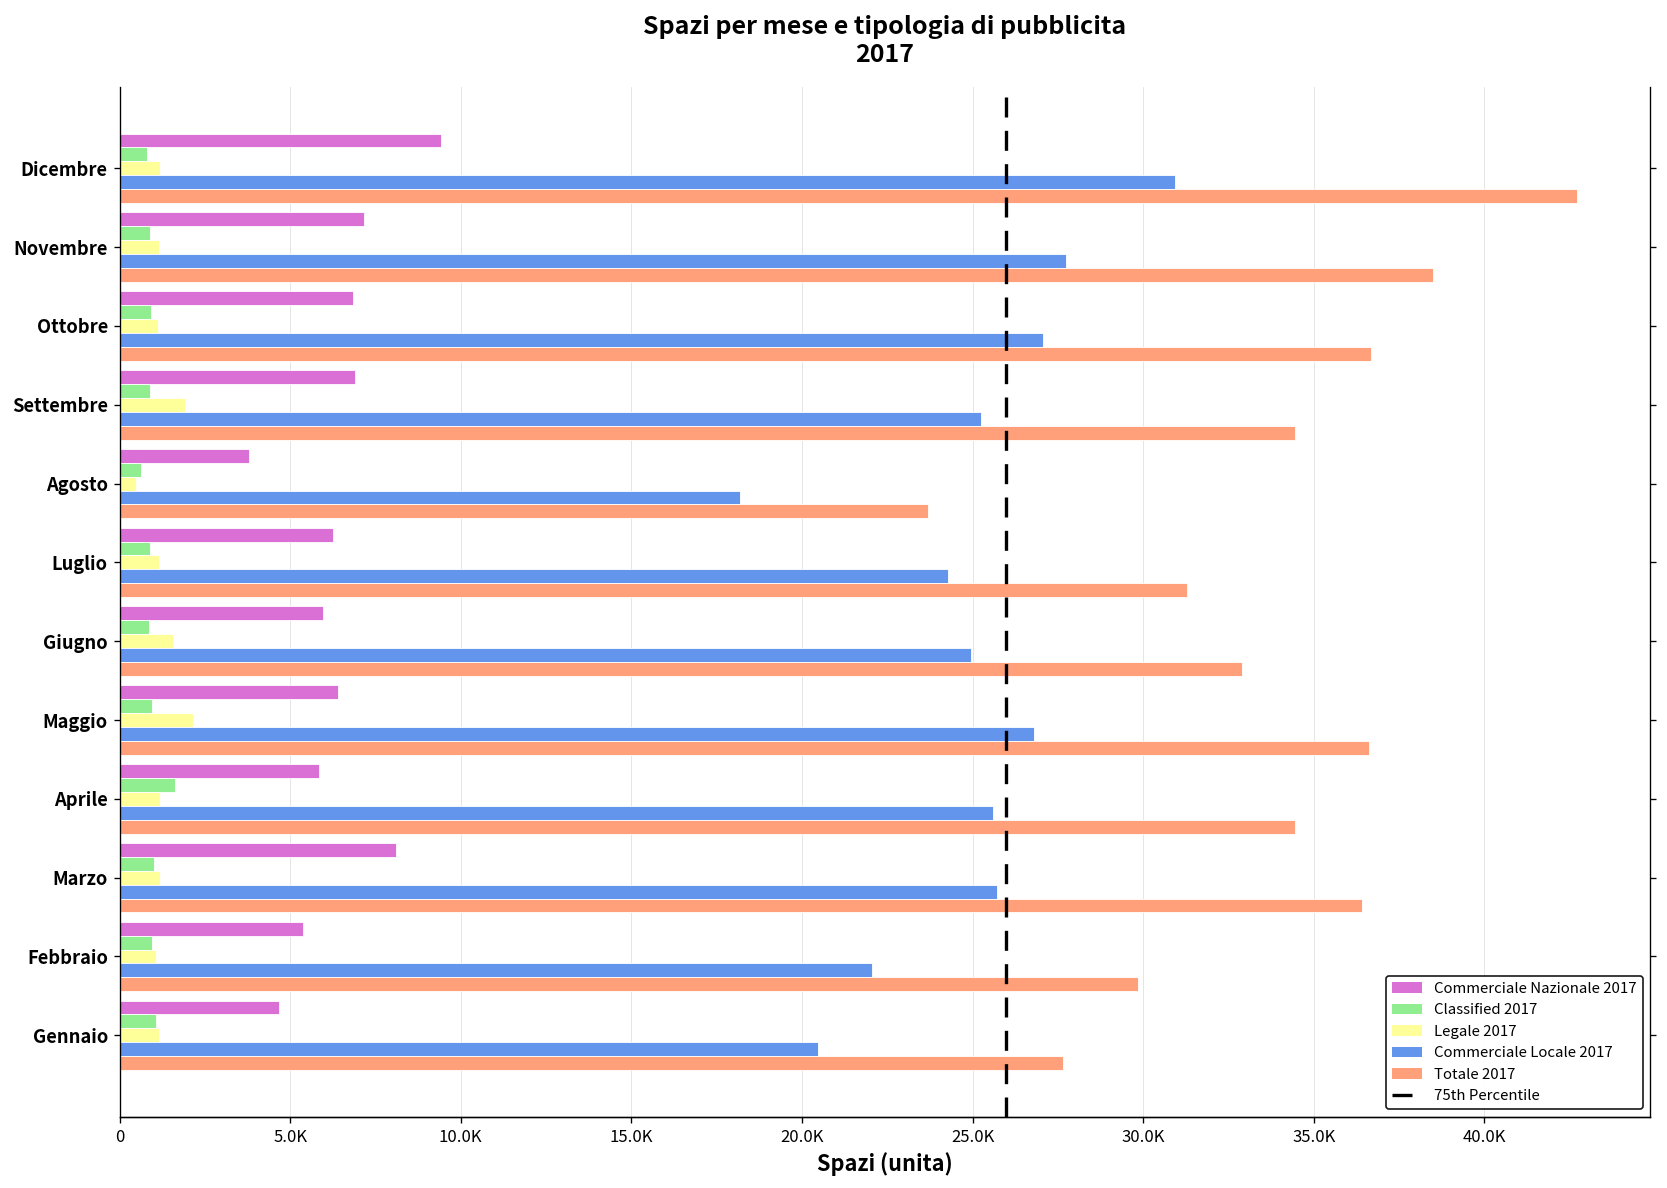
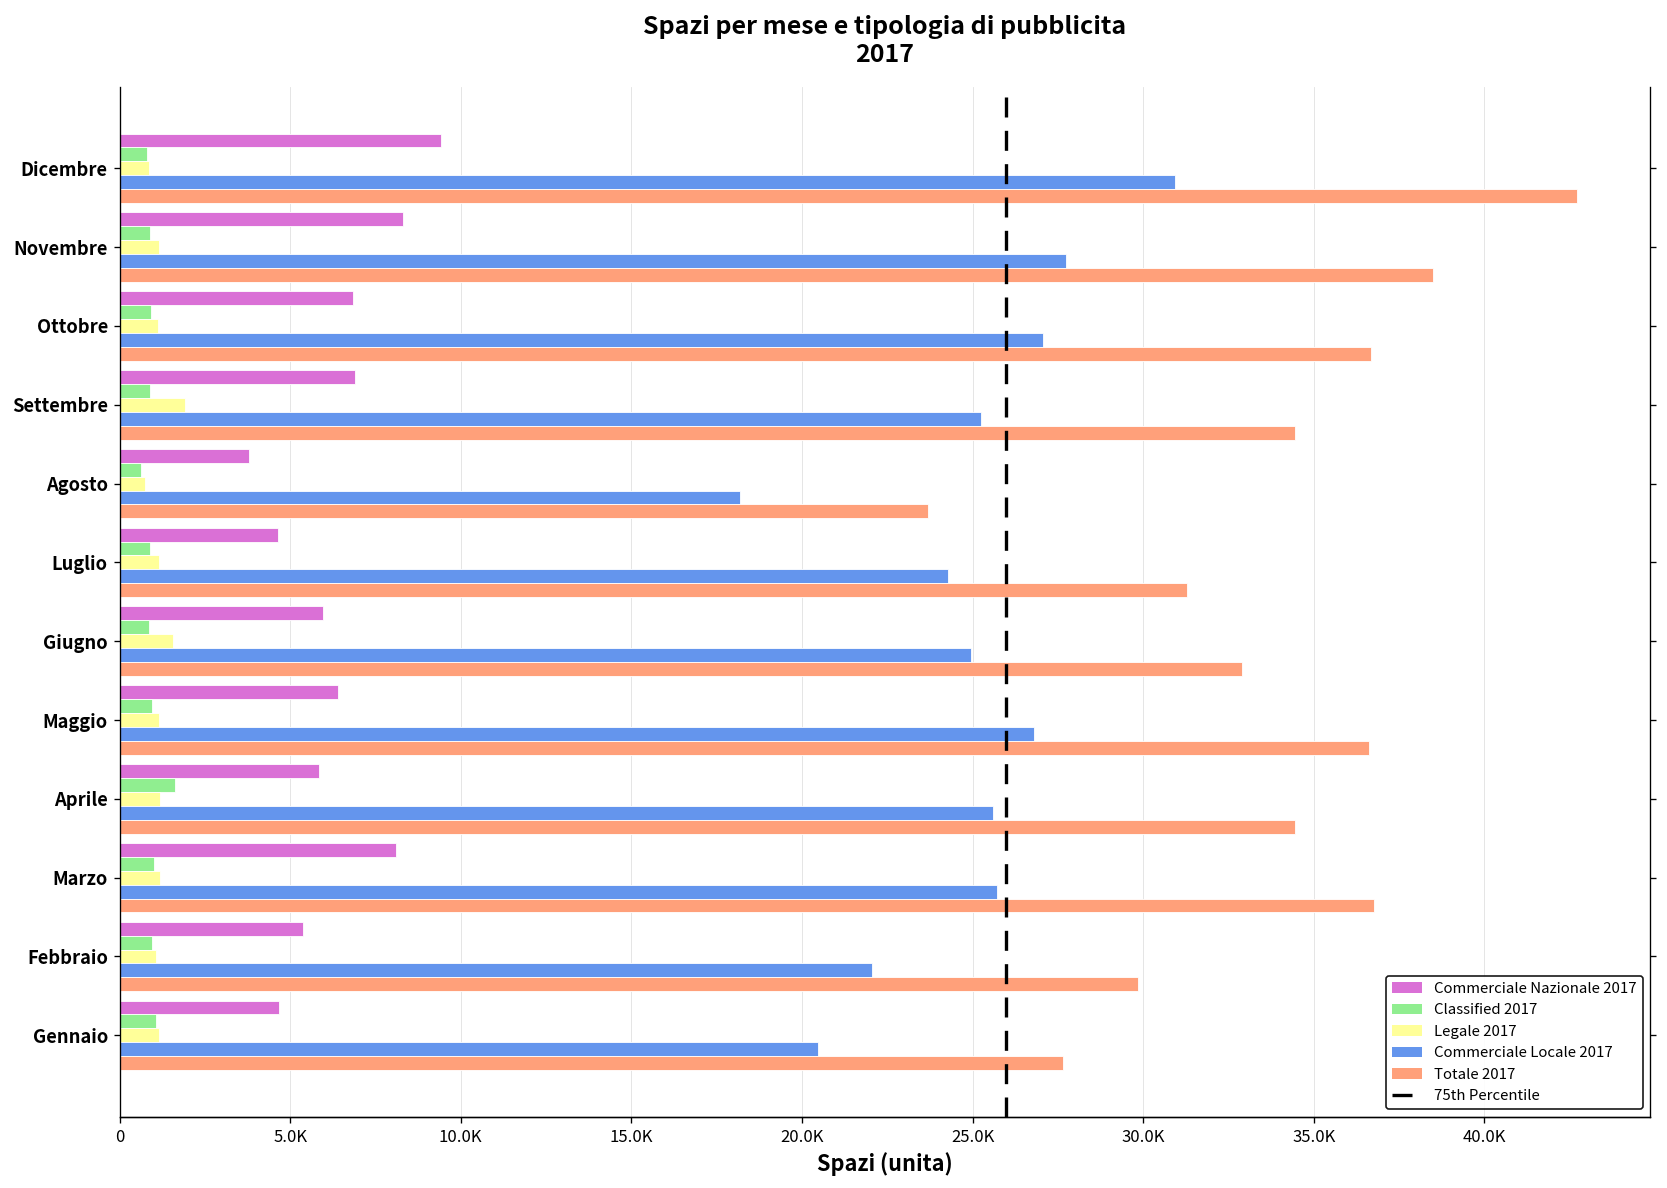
  {
    "Commerciale Nazionale 2017": {
      "Dicembre": 9400,
-     "Novembre": 7200,
+     "Novembre": 8300,
      "Ottobre": 6800,
      "Settembre": 6900,
      "Agosto": 3800,
-     "Luglio": 6300,
+     "Luglio": 4600,
      "Giugno": 6000,
      "Maggio": 6400,
      "Aprile": 5800,
      "Marzo": 8100,
      "Febbraio": 5400,
      "Gennaio": 4700
    },
    "Classified 2017": {
      "Dicembre": 800,
      "Novembre": 900,
      "Ottobre": 900,
      "Settembre": 900,
      "Agosto": 600,
      "Luglio": 900,
      "Giugno": 900,
      "Maggio": 900,
      "Aprile": 1600,
      "Marzo": 1000,
      "Febbraio": 900,
      "Gennaio": 1100
    },
    "Legale 2017": {
-     "Dicembre": 1200,
+     "Dicembre": 900,
      "Novembre": 1200,
      "Ottobre": 1100,
      "Settembre": 1900,
-     "Agosto": 500,
+     "Agosto": 800,
      "Luglio": 1200,
      "Giugno": 1600,
-     "Maggio": 2200,
+     "Maggio": 1200,
      "Aprile": 1200,
      "Marzo": 1200,
      "Febbraio": 1100,
      "Gennaio": 1200
    },
    "Commerciale Locale 2017": {
      "Dicembre": 30900,
      "Novembre": 27800,
      "Ottobre": 27100,
      "Settembre": 25200,
      "Agosto": 18200,
      "Luglio": 24300,
      "Giugno": 24900,
      "Maggio": 26800,
      "Aprile": 25600,
      "Marzo": 25700,
      "Febbraio": 22100,
      "Gennaio": 20500
    },
    "Totale 2017": {
      "Dicembre": 42700,
      "Novembre": 38500,
      "Ottobre": 36700,
      "Settembre": 34500,
      "Agosto": 23700,
      "Luglio": 31300,
      "Giugno": 32900,
      "Maggio": 36600,
      "Aprile": 34400,
-     "Marzo": 36400,
+     "Marzo": 36800,
      "Febbraio": 29800,
      "Gennaio": 27700
    }
  }
